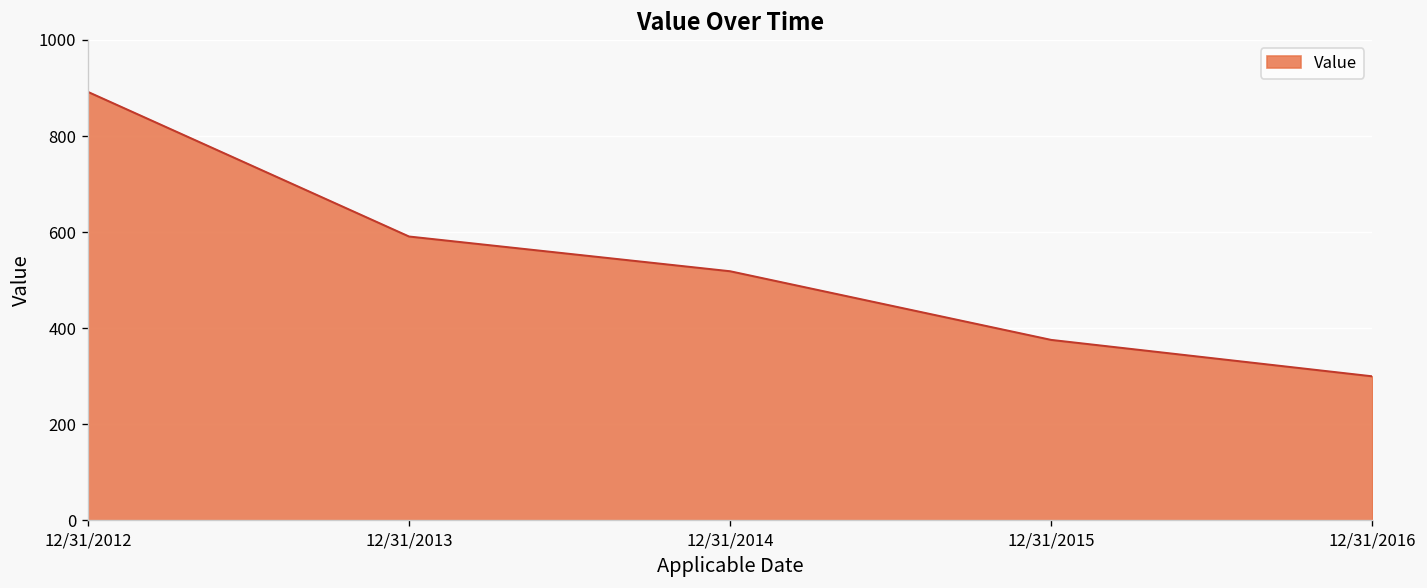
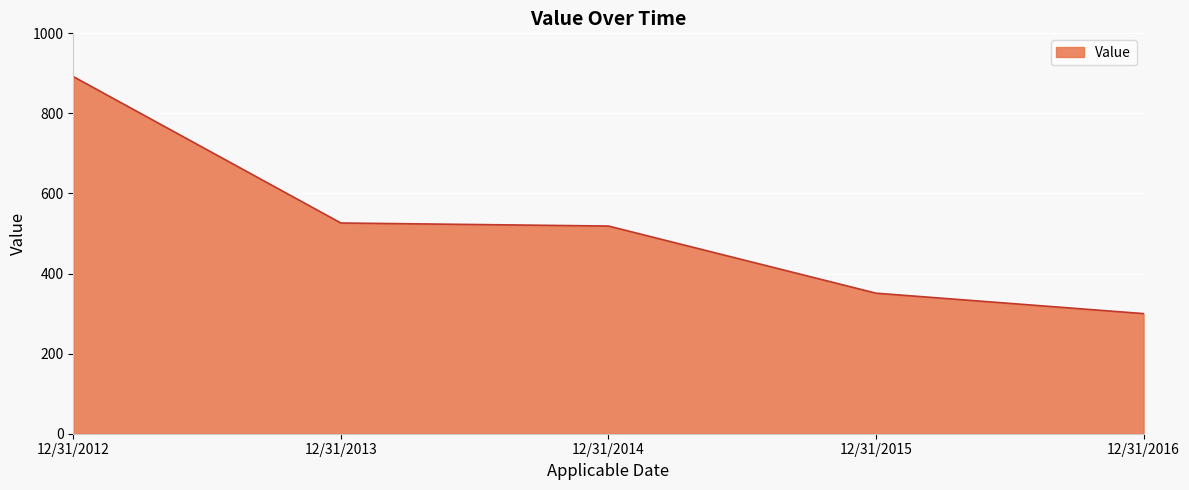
  {
    "12/31/2012": 890,
-   "12/31/2013": 590,
+   "12/31/2013": 530,
    "12/31/2014": 520,
-   "12/31/2015": 380,
+   "12/31/2015": 350,
    "12/31/2016": 300
  }
